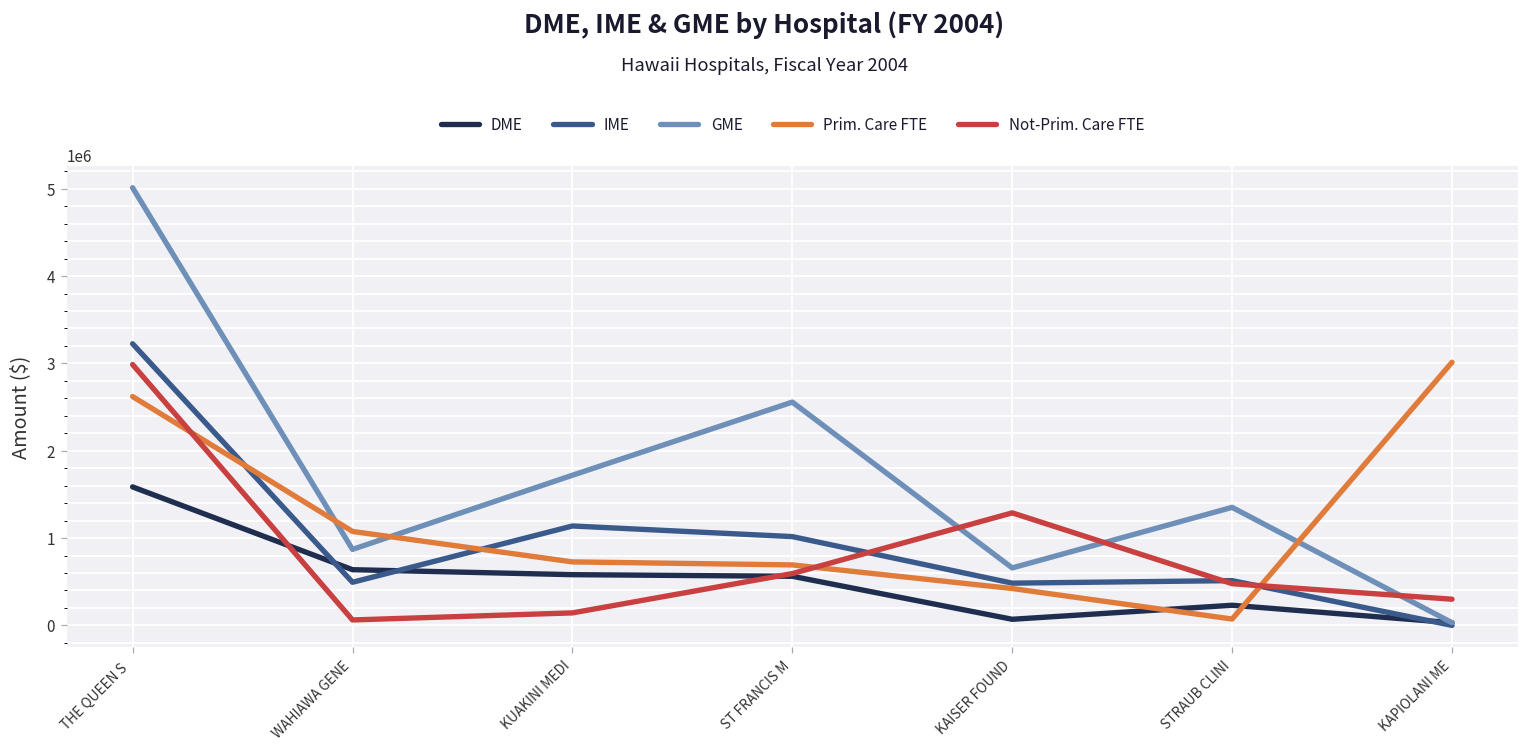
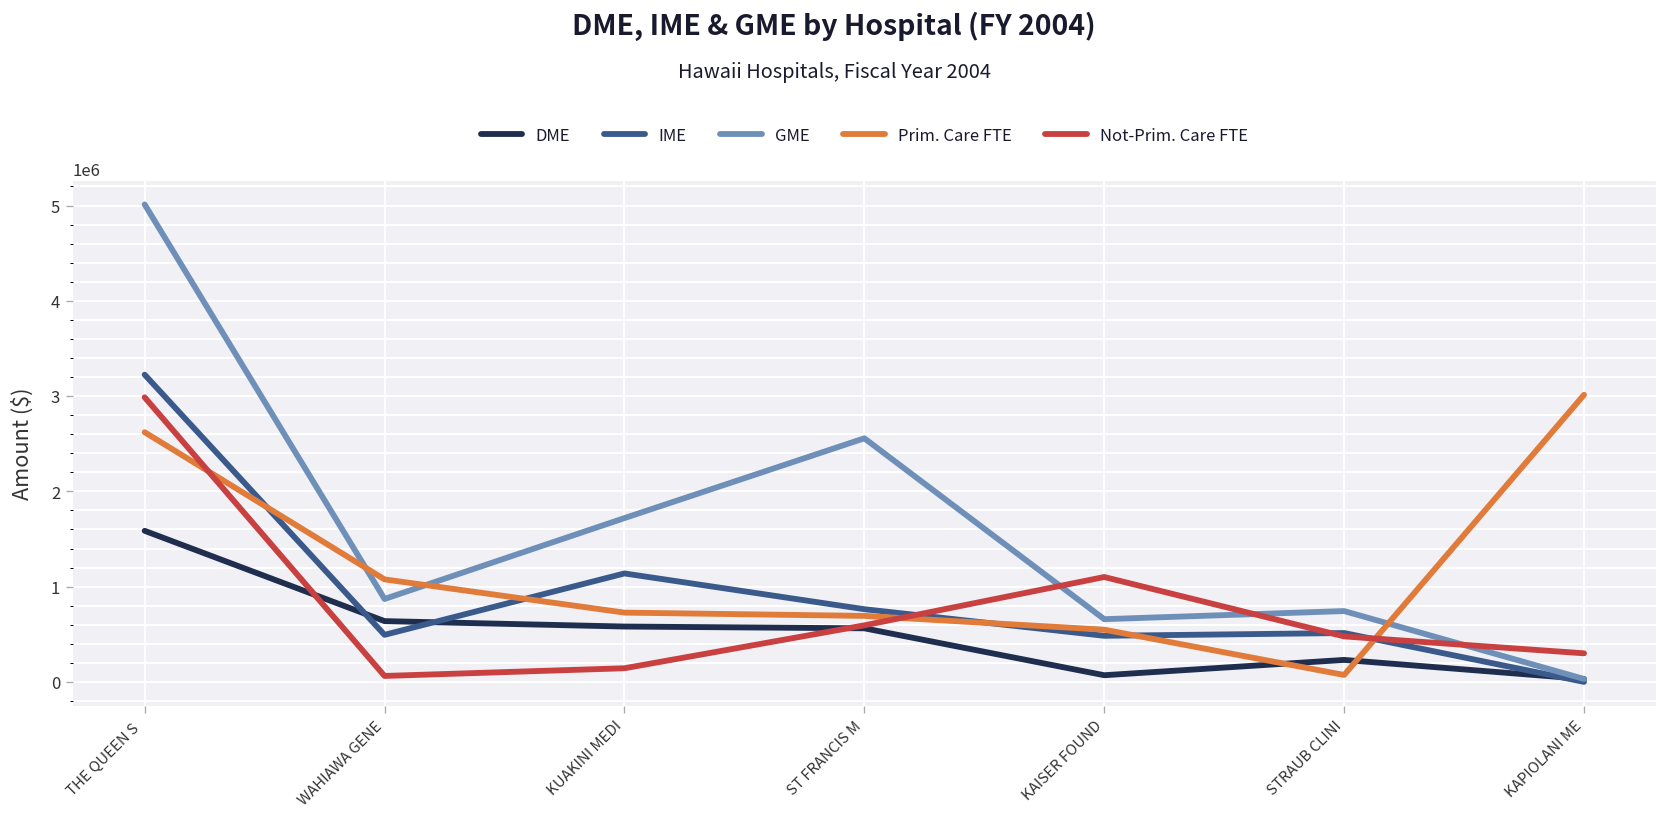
  {
    "DME": {
      "THE QUEEN S": 1600000,
      "WAHIAWA GENE": 600000,
      "KUAKINI MEDI": 600000,
      "KAISER FOUND": 100000,
      "STRAUB CLINI": 200000
    },
    "IME": {
      "THE QUEEN S": 3200000,
      "WAHIAWA GENE": 500000,
      "KUAKINI MEDI": 1100000,
-     "ST FRANCIS M": 1000000,
+     "ST FRANCIS M": 800000,
      "KAISER FOUND": 500000,
      "STRAUB CLINI": 500000
    },
    "GME": {
      "THE QUEEN S": 5000000,
      "WAHIAWA GENE": 900000,
      "KUAKINI MEDI": 1700000,
      "ST FRANCIS M": 2600000,
      "KAISER FOUND": 700000,
-     "STRAUB CLINI": 1400000
+     "STRAUB CLINI": 700000
    },
    "Prim. Care FTE": {
      "THE QUEEN S": 2600000,
      "WAHIAWA GENE": 1100000,
      "KUAKINI MEDI": 700000,
      "ST FRANCIS M": 700000,
-     "KAISER FOUND": 400000,
+     "KAISER FOUND": 500000,
      "STRAUB CLINI": 100000,
      "KAPIOLANI ME": 3000000
    },
    "Not-Prim. Care FTE": {
      "THE QUEEN S": 3000000,
      "WAHIAWA GENE": 100000,
      "KUAKINI MEDI": 100000,
-     "KAISER FOUND": 1300000,
+     "KAISER FOUND": 1100000,
      "STRAUB CLINI": 500000,
      "KAPIOLANI ME": 300000
    }
  }
